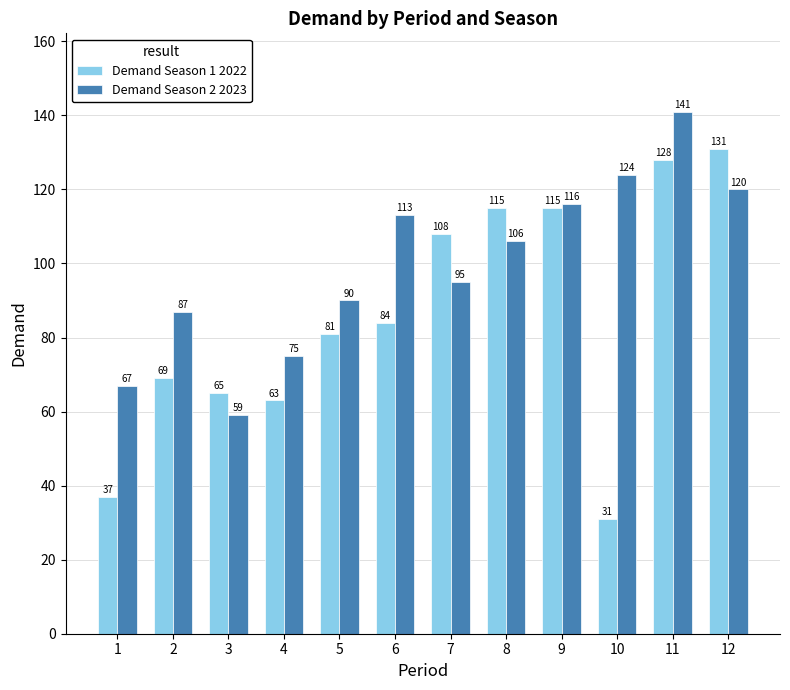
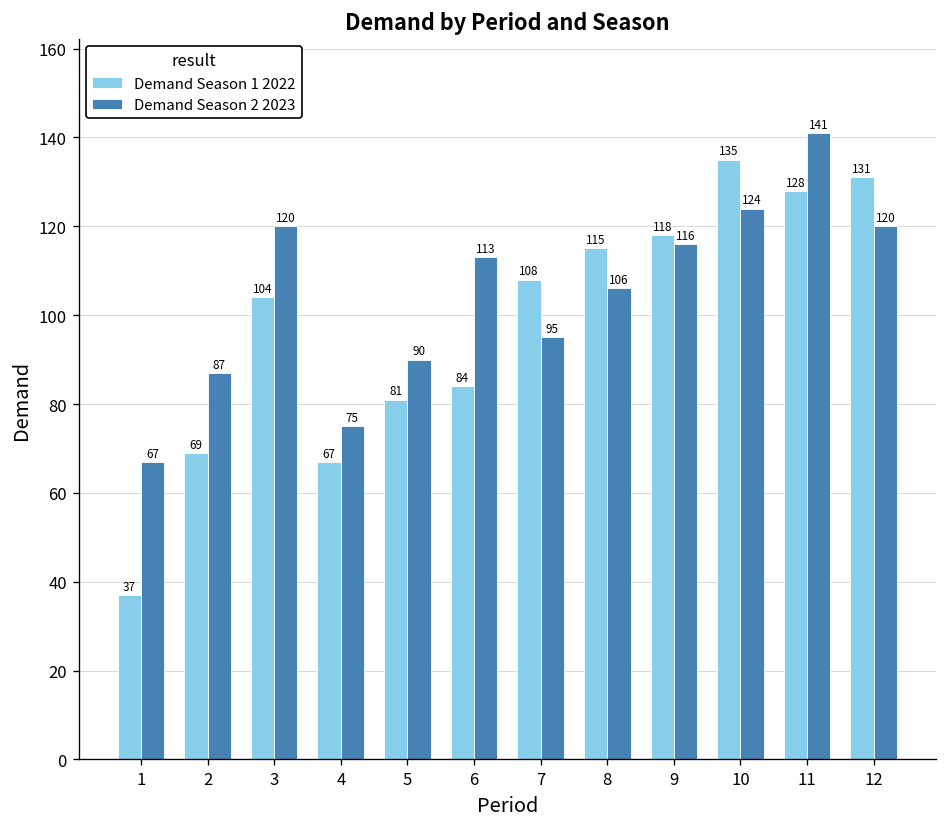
  {
    "Demand Season 1 2022": {
      "1": 37,
      "2": 69,
-     "3": 65,
-     "4": 63,
+     "3": 104,
+     "4": 67,
      "5": 81,
      "6": 84,
      "7": 108,
      "8": 115,
-     "9": 115,
-     "10": 31,
+     "9": 118,
+     "10": 135,
      "11": 128,
      "12": 131
    },
    "Demand Season 2 2023": {
      "1": 67,
      "2": 87,
-     "3": 59,
+     "3": 120,
      "4": 75,
      "5": 90,
      "6": 113,
      "7": 95,
      "8": 106,
      "9": 116,
      "10": 124,
      "11": 141,
      "12": 120
    }
  }
